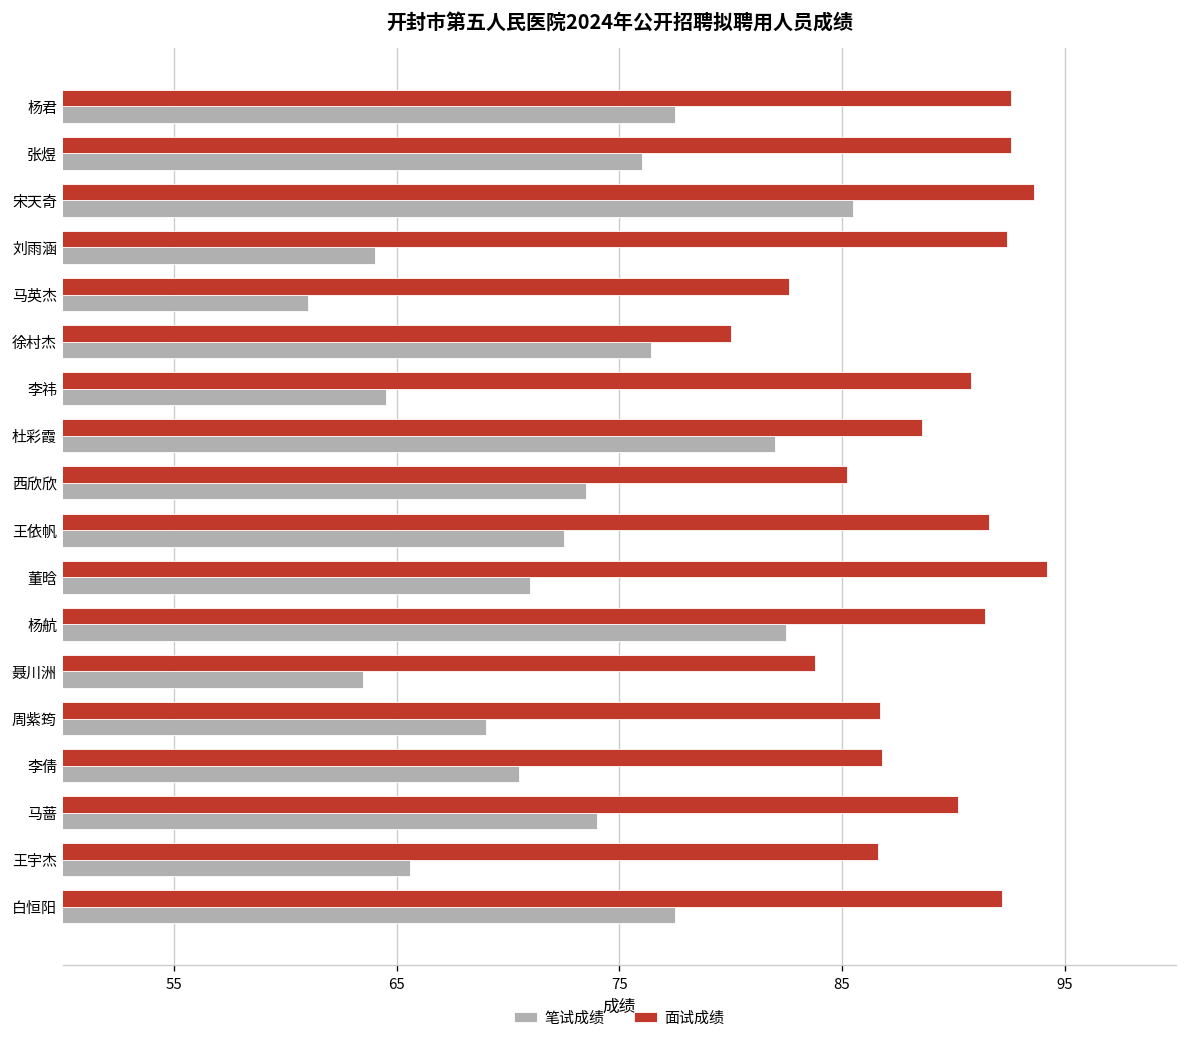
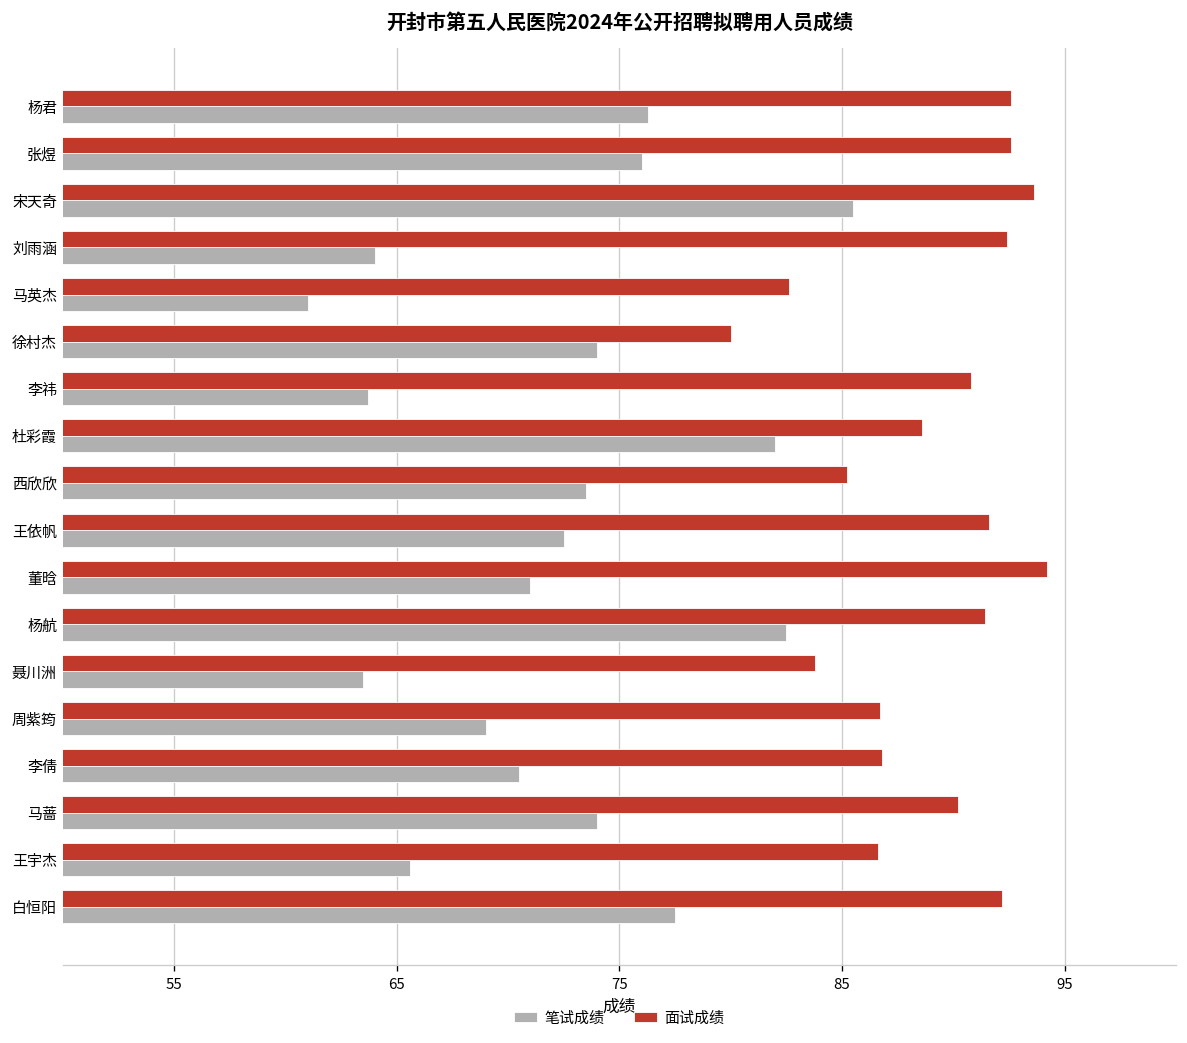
  {
    "笔试成绩": {
-     "杨君": 77.5,
+     "杨君": 76.3,
      "张煜": 76.0,
      "宋天奇": 85.5,
      "刘雨涵": 64.0,
      "马英杰": 61.0,
-     "徐村杰": 76.4,
-     "李祎": 64.5,
+     "徐村杰": 74.0,
+     "李祎": 63.7,
      "杜彩霞": 82.0,
      "西欣欣": 73.5,
      "王依帆": 72.5,
      "董晗": 71.0,
      "杨航": 82.5,
      "聂川洲": 63.5,
      "周紫筠": 69.0,
      "李倩": 70.5,
      "马蔷": 74.0,
      "王宇杰": 65.6,
      "白恒阳": 77.5
    },
    "面试成绩": {
      "杨君": 92.6,
      "张煜": 92.6,
      "宋天奇": 93.6,
      "刘雨涵": 92.4,
      "马英杰": 82.6,
      "徐村杰": 80.0,
      "李祎": 90.8,
      "杜彩霞": 88.6,
      "西欣欣": 85.2,
      "王依帆": 91.6,
      "董晗": 94.2,
      "杨航": 91.4,
      "聂川洲": 83.8,
      "周紫筠": 86.7,
      "李倩": 86.8,
      "马蔷": 90.2,
      "王宇杰": 86.6,
      "白恒阳": 92.2
    }
  }
